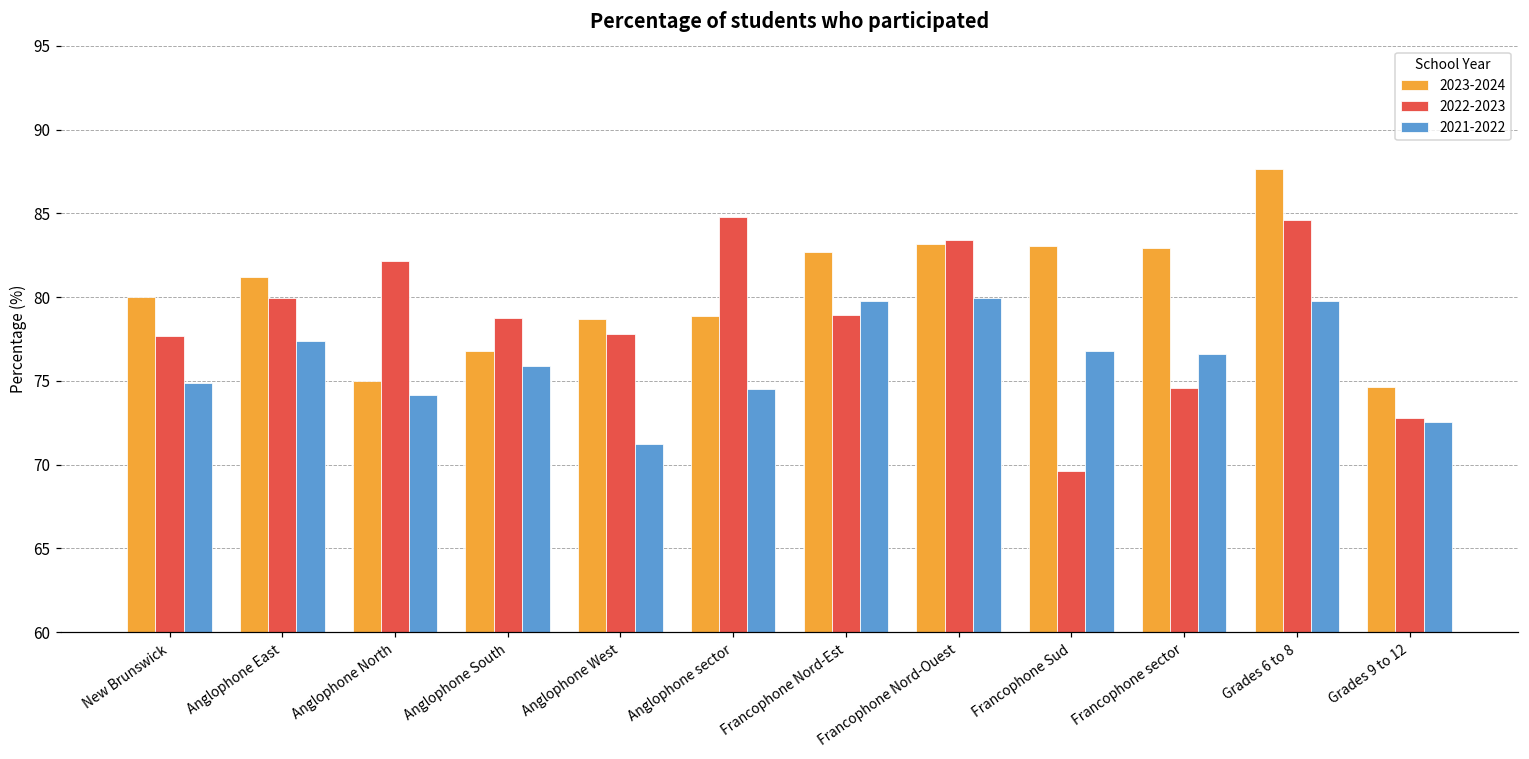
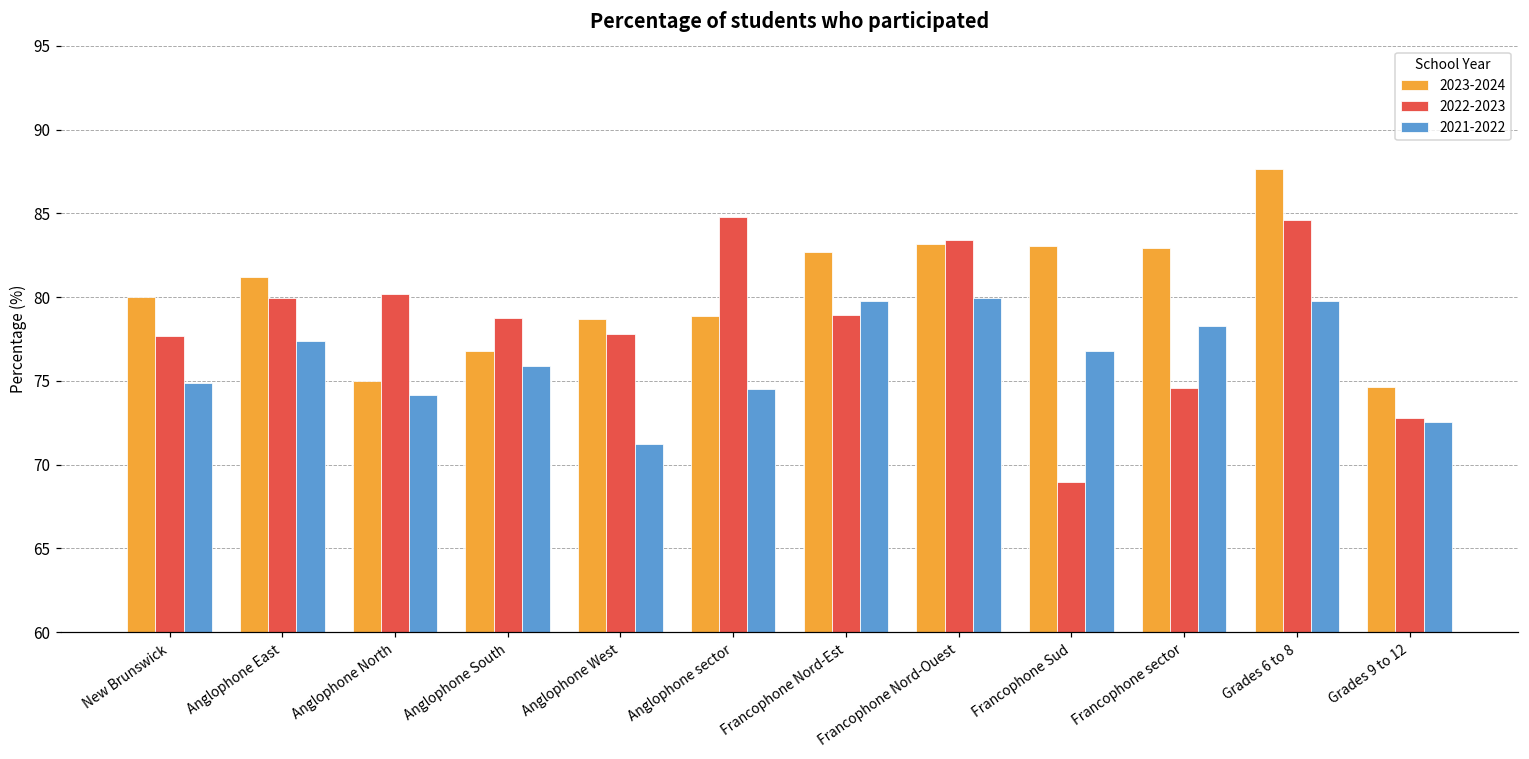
  {
    "2023-2024": {
      "New Brunswick": 80.0,
      "Anglophone East": 81.2,
      "Anglophone North": 75.0,
      "Anglophone South": 76.8,
      "Anglophone West": 78.7,
      "Anglophone sector": 78.9,
      "Francophone Nord-Est": 82.7,
      "Francophone Nord-Ouest": 83.2,
      "Francophone Sud": 83.0,
      "Francophone sector": 83.0,
      "Grades 6 to 8": 87.7,
      "Grades 9 to 12": 74.6
    },
    "2022-2023": {
      "New Brunswick": 77.7,
      "Anglophone East": 79.9,
-     "Anglophone North": 82.2,
+     "Anglophone North": 80.2,
      "Anglophone South": 78.8,
      "Anglophone West": 77.8,
      "Anglophone sector": 84.8,
      "Francophone Nord-Est": 78.9,
      "Francophone Nord-Ouest": 83.4,
-     "Francophone Sud": 69.6,
+     "Francophone Sud": 68.9,
      "Francophone sector": 74.6,
      "Grades 6 to 8": 84.6,
      "Grades 9 to 12": 72.8
    },
    "2021-2022": {
      "New Brunswick": 74.8,
      "Anglophone East": 77.4,
      "Anglophone North": 74.2,
      "Anglophone South": 75.9,
      "Anglophone West": 71.2,
      "Anglophone sector": 74.5,
      "Francophone Nord-Est": 79.7,
      "Francophone Nord-Ouest": 80.0,
      "Francophone Sud": 76.8,
-     "Francophone sector": 76.6,
+     "Francophone sector": 78.3,
      "Grades 6 to 8": 79.8,
      "Grades 9 to 12": 72.6
    }
  }
